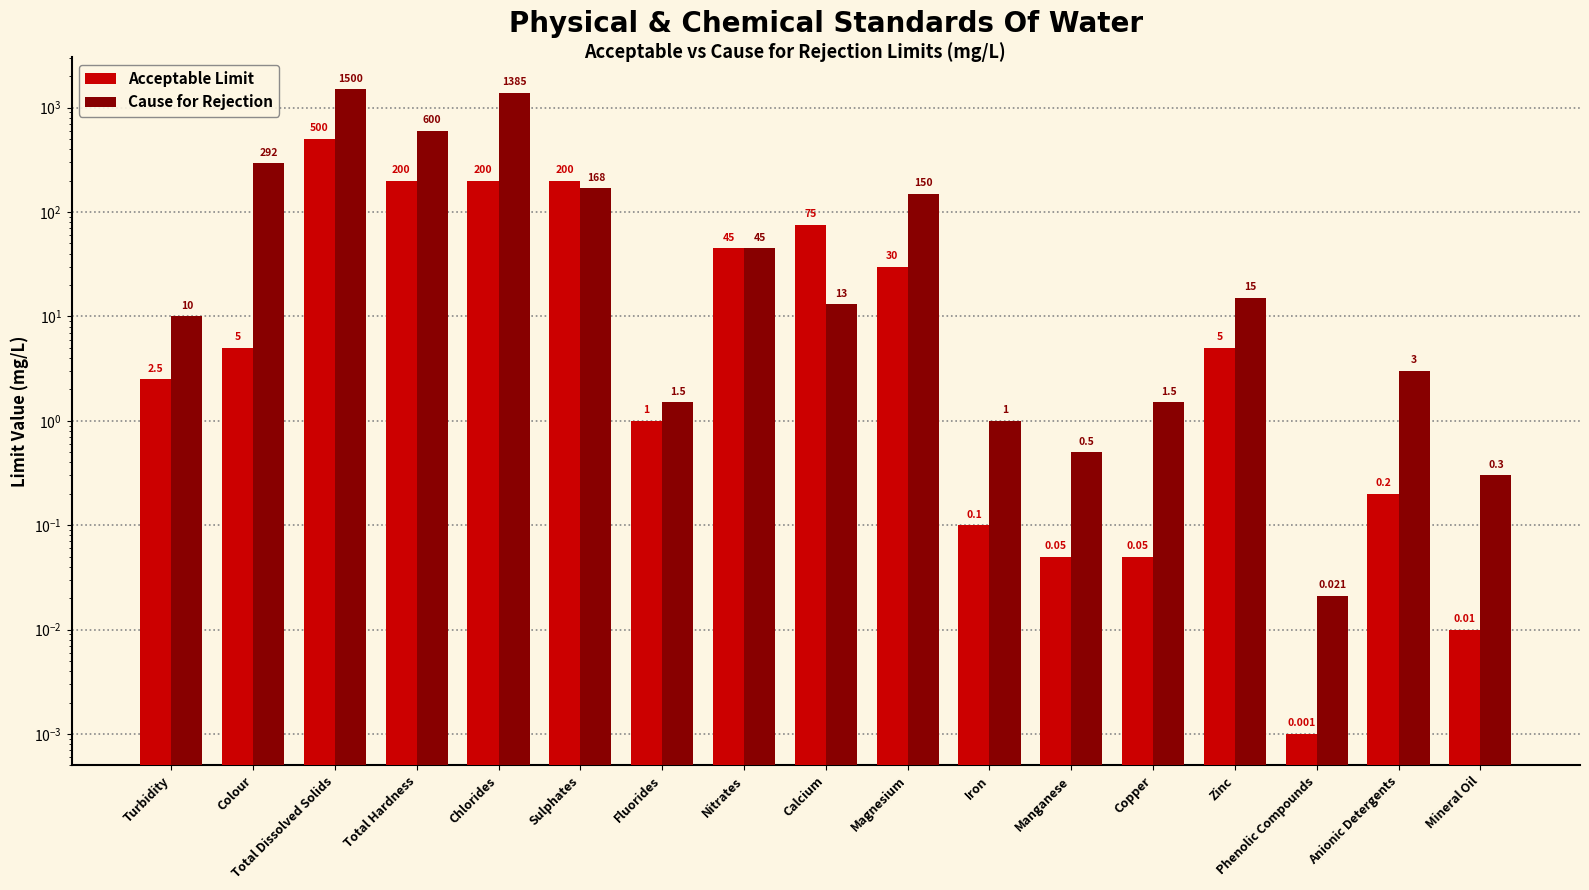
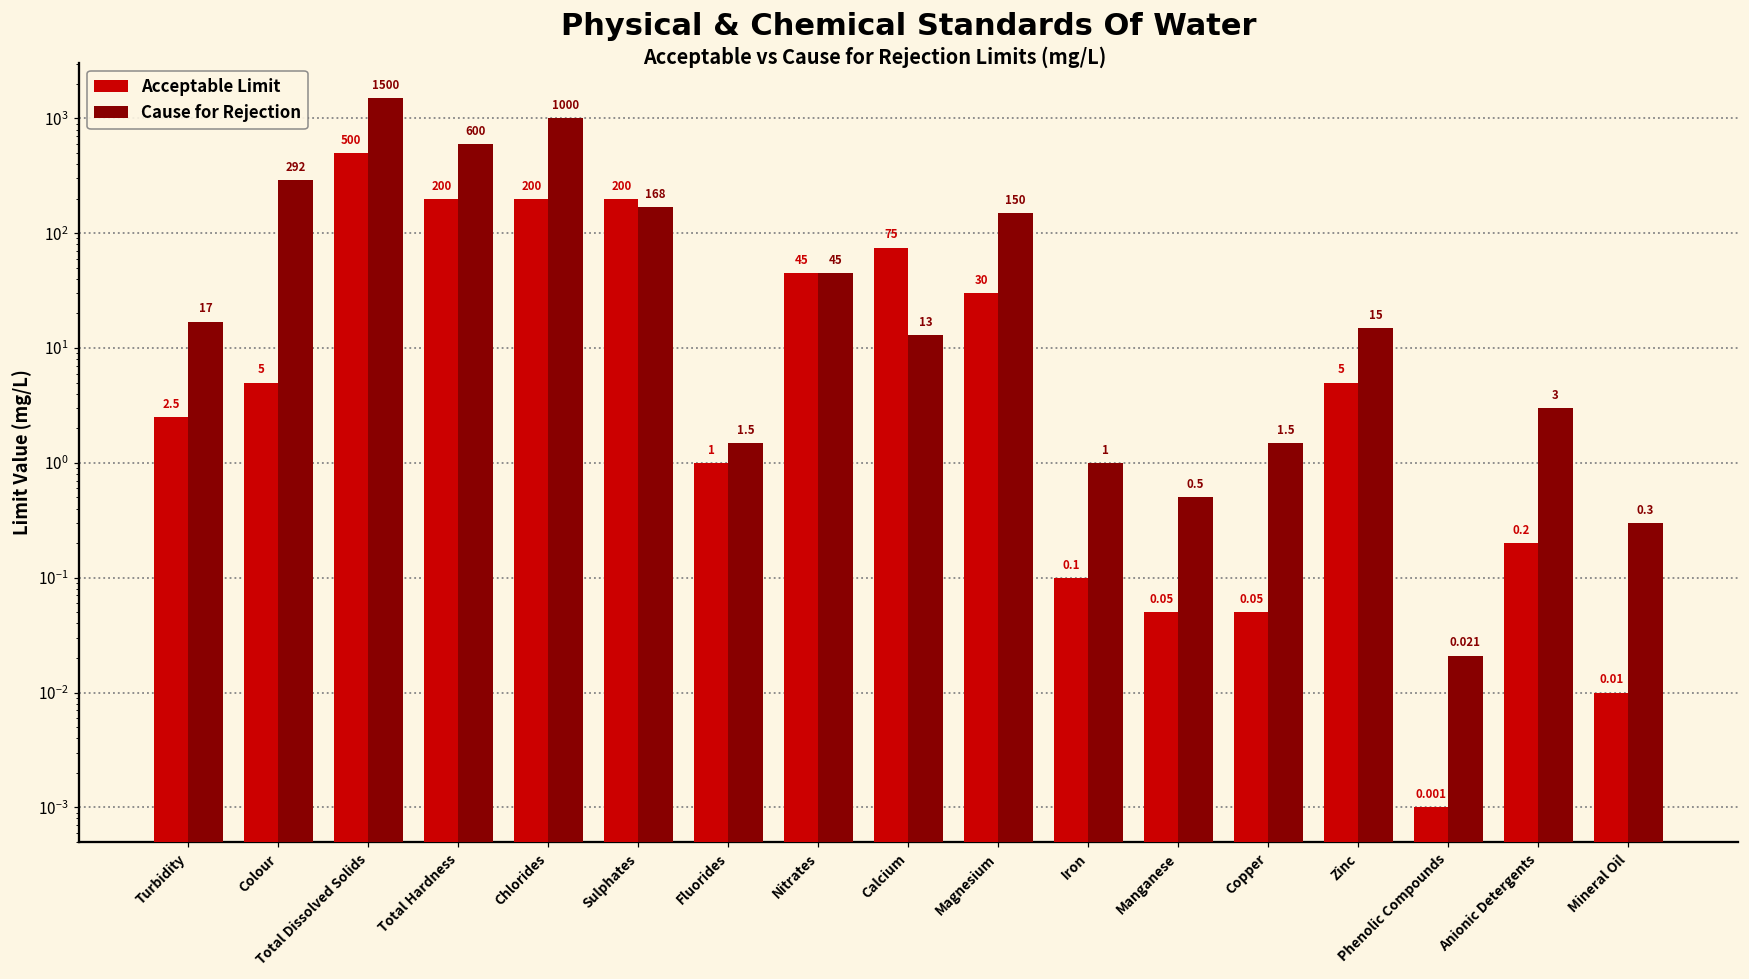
  {
    "Acceptable Limit": {
      "Turbidity": 2.5,
      "Colour": 5,
      "Total Dissolved Solids": 500,
      "Total Hardness": 200,
      "Chlorides": 200,
      "Sulphates": 200,
      "Fluorides": 1,
      "Nitrates": 45,
      "Calcium": 75,
      "Magnesium": 30,
      "Iron": 0.1,
      "Manganese": 0.05,
      "Copper": 0.05,
      "Zinc": 5,
      "Phenolic Compounds": 0.001,
      "Anionic Detergents": 0.2,
      "Mineral Oil": 0.01
    },
    "Cause for Rejection": {
-     "Turbidity": 10,
+     "Turbidity": 17,
      "Colour": 292,
      "Total Dissolved Solids": 1500,
      "Total Hardness": 600,
-     "Chlorides": 1385,
+     "Chlorides": 1000,
      "Sulphates": 168,
      "Fluorides": 1.5,
      "Nitrates": 45,
      "Calcium": 13,
      "Magnesium": 150,
      "Iron": 1,
      "Manganese": 0.5,
      "Copper": 1.5,
      "Zinc": 15,
      "Phenolic Compounds": 0.021,
      "Anionic Detergents": 3,
      "Mineral Oil": 0.3
    }
  }
